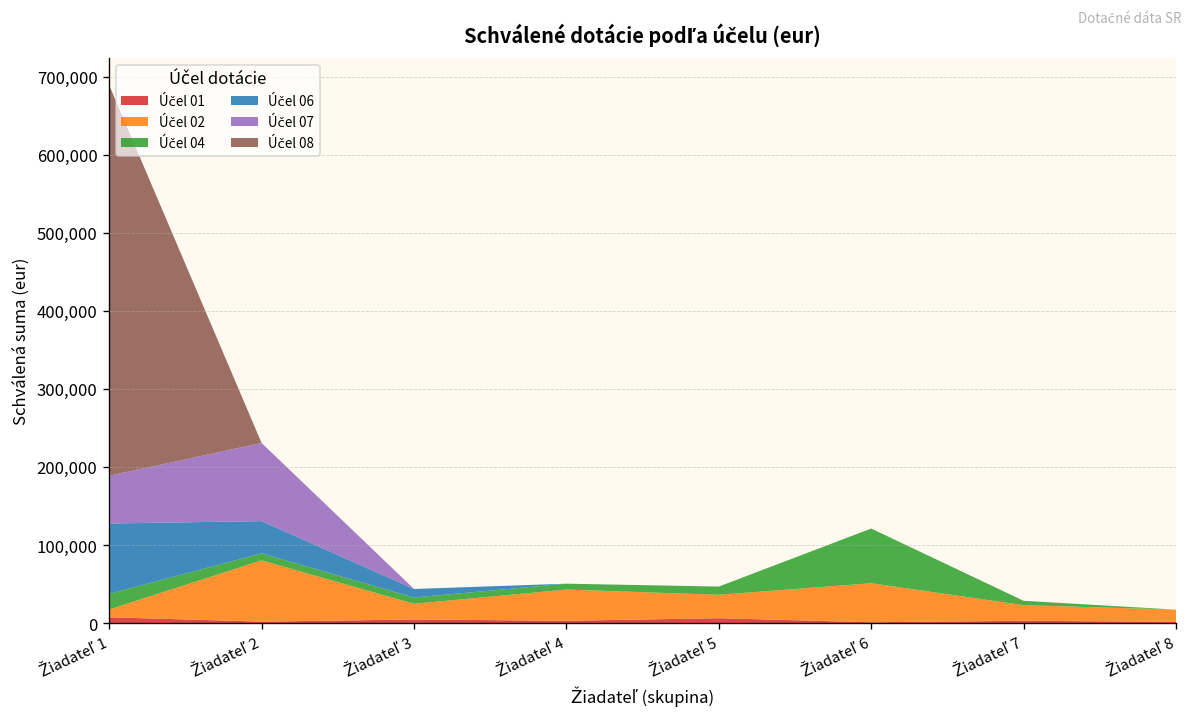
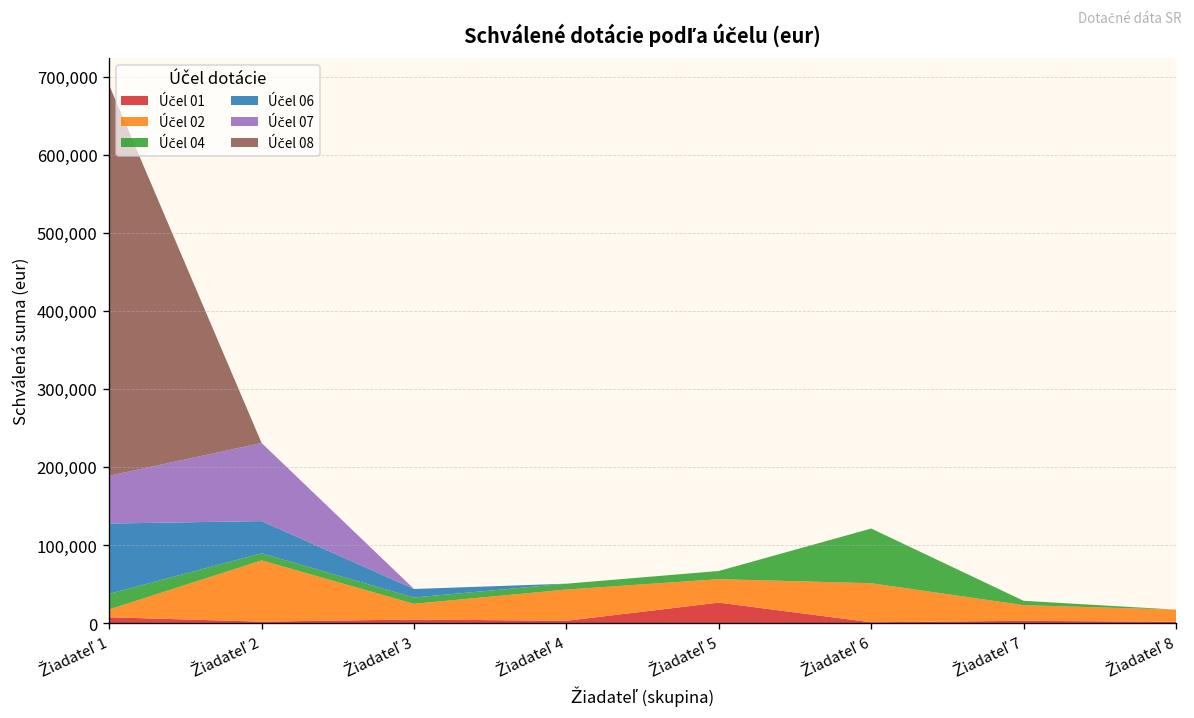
  {
    "Účel 01": {
      "Žiadateľ 1": "10,000",
      "Žiadateľ 3": "10,000",
-     "Žiadateľ 5": "10,000"
+     "Žiadateľ 5": "30,000"
    },
    "Účel 02": {
      "Žiadateľ 1": "10,000",
      "Žiadateľ 2": "80,000",
      "Žiadateľ 3": "20,000",
      "Žiadateľ 4": "40,000",
      "Žiadateľ 5": "30,000",
      "Žiadateľ 6": "50,000",
      "Žiadateľ 7": "20,000"
    },
    "Účel 04": {
      "Žiadateľ 1": "20,000",
      "Žiadateľ 2": "10,000",
      "Žiadateľ 3": "10,000"
    },
    "Účel 06": {
      "Žiadateľ 1": "90,000",
      "Žiadateľ 2": "40,000"
    },
    "Účel 07": {
      "Žiadateľ 1": "60,000"
    },
    "Účel 08": {
      "Žiadateľ 1": "500,000"
    }
  }
